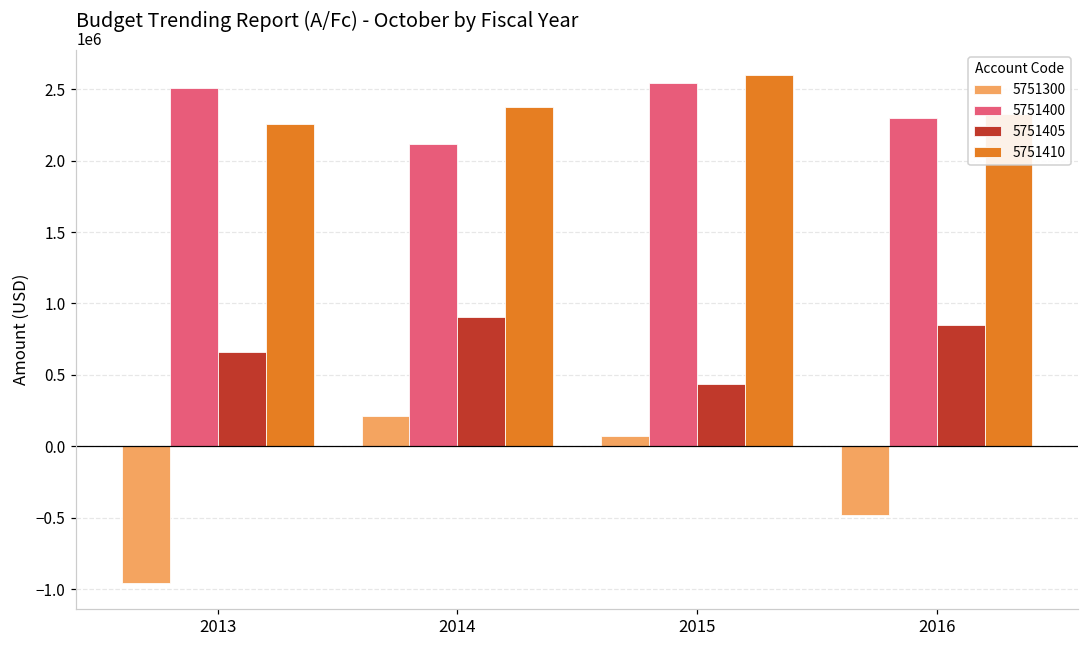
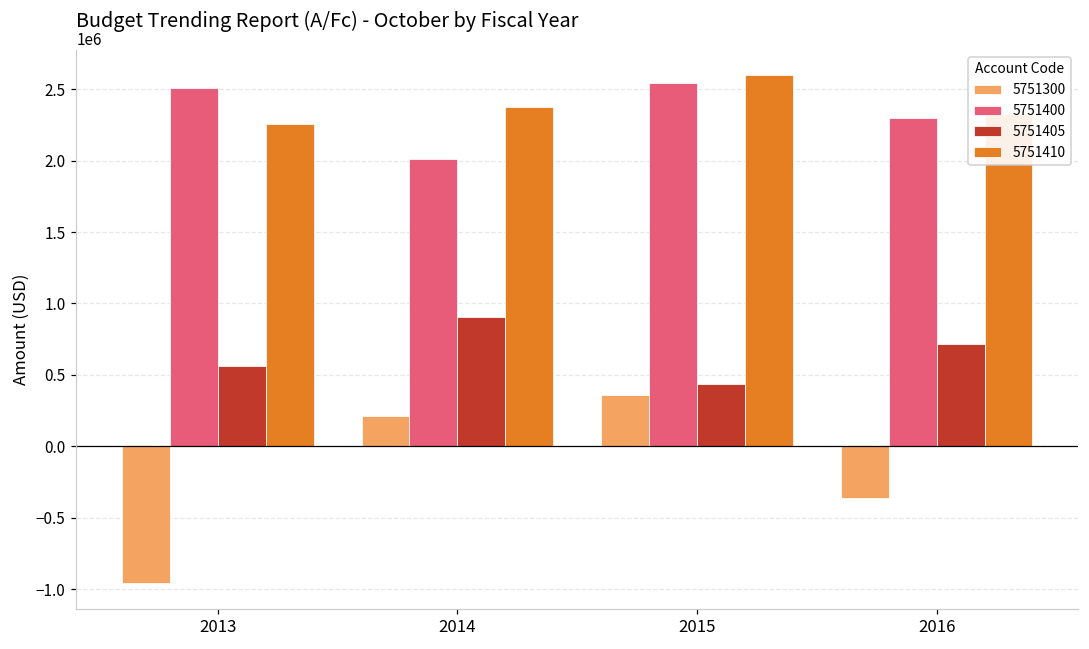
  {
    "5751300": {
      "2013": -960000,
      "2014": 210000,
-     "2015": 70000,
-     "2016": -480000
+     "2015": 360000,
+     "2016": -360000
    },
    "5751400": {
      "2013": 2510000,
-     "2014": 2120000,
+     "2014": 2010000,
      "2015": 2550000,
      "2016": 2300000
    },
    "5751405": {
-     "2013": 660000,
+     "2013": 560000,
      "2014": 910000,
      "2015": 440000,
-     "2016": 850000
+     "2016": 720000
    },
    "5751410": {
      "2013": 2260000,
      "2014": 2380000,
      "2015": 2600000
    }
  }
